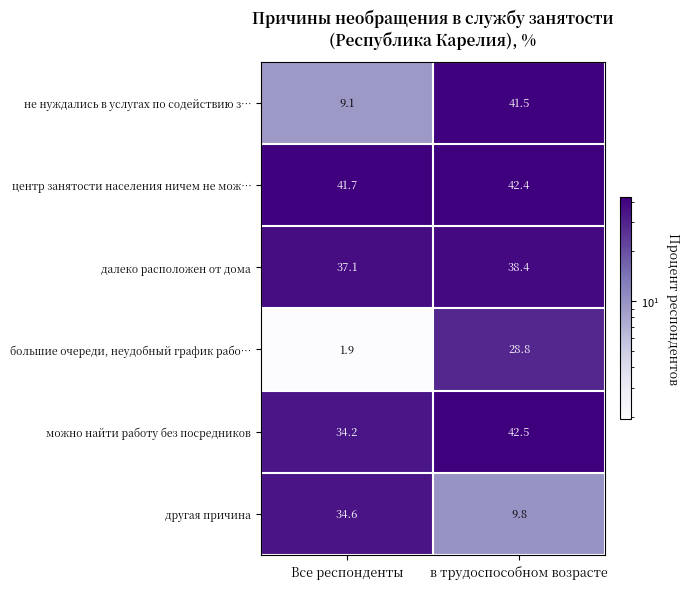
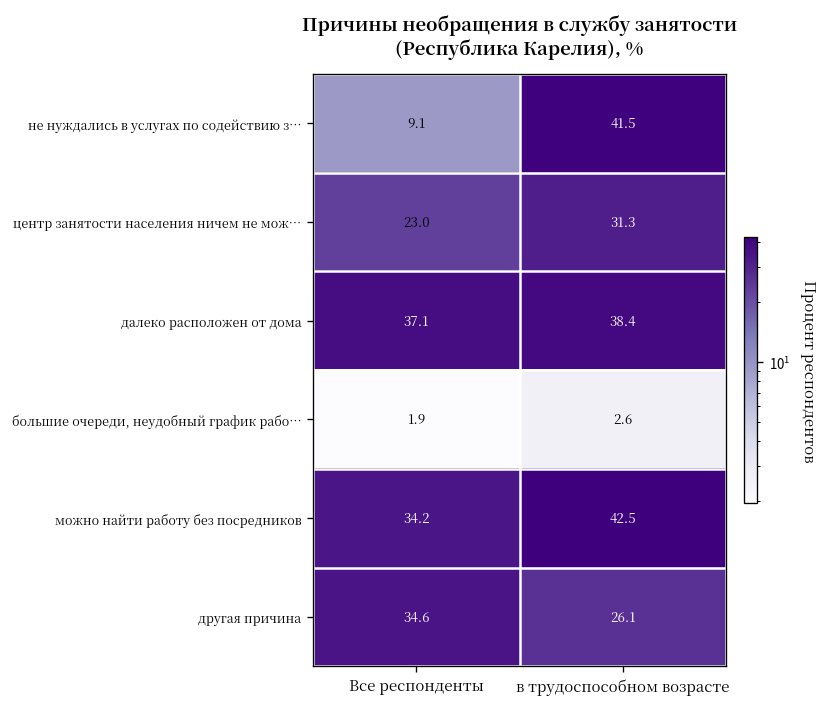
  {
    "не нуждались в услугах по содействию з…": {
      "Все респонденты": 9.1,
      "в трудоспособном возрасте": 41.5
    },
    "центр занятости населения ничем не мож…": {
-     "Все респонденты": 41.7,
-     "в трудоспособном возрасте": 42.4
+     "Все респонденты": 23.0,
+     "в трудоспособном возрасте": 31.3
    },
    "далеко расположен от дома": {
      "Все респонденты": 37.1,
      "в трудоспособном возрасте": 38.4
    },
    "большие очереди, неудобный график рабо…": {
      "Все респонденты": 1.9,
-     "в трудоспособном возрасте": 28.8
+     "в трудоспособном возрасте": 2.6
    },
    "можно найти работу без посредников": {
      "Все респонденты": 34.2,
      "в трудоспособном возрасте": 42.5
    },
    "другая причина": {
      "Все респонденты": 34.6,
-     "в трудоспособном возрасте": 9.8
+     "в трудоспособном возрасте": 26.1
    }
  }
